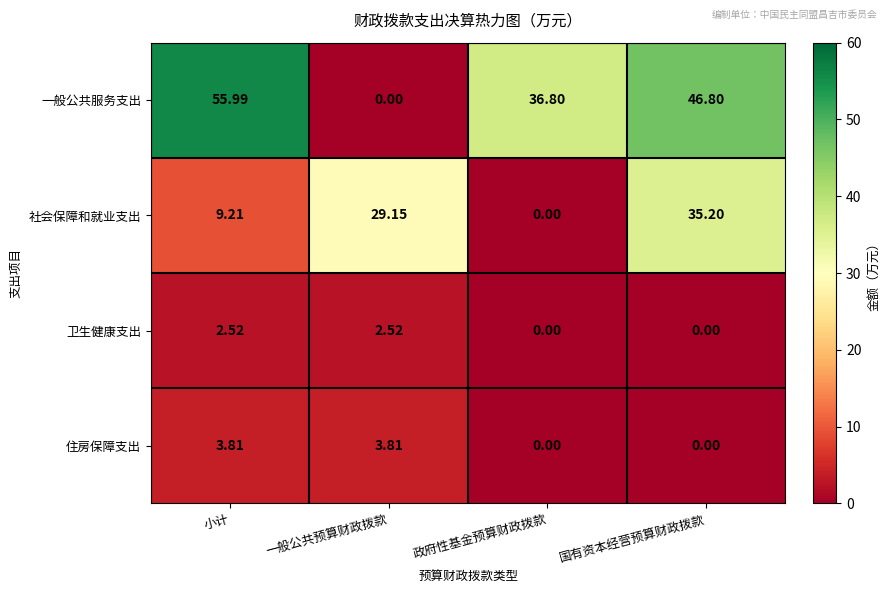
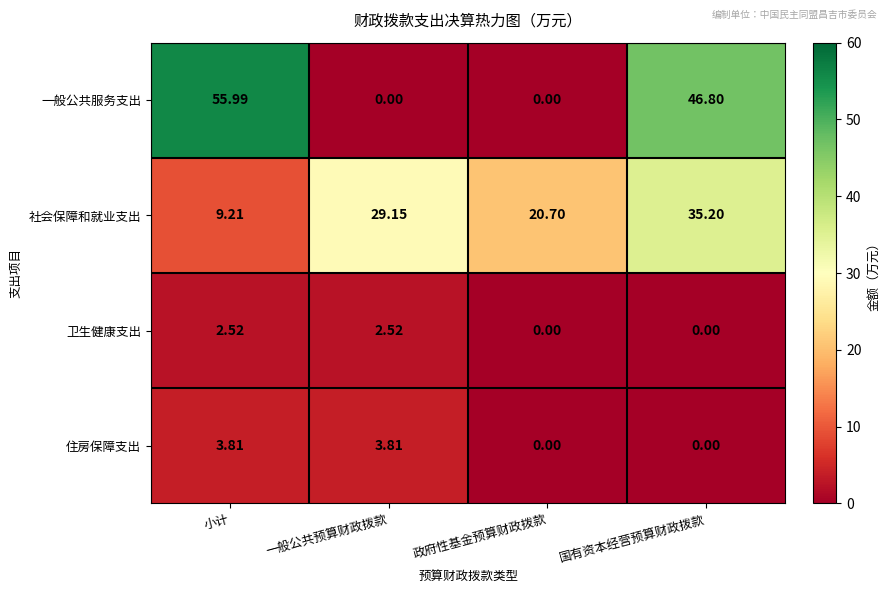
  {
    "一般公共服务支出": {
      "小计": 55.99,
      "一般公共预算财政拨款": 0.00,
-     "政府性基金预算财政拨款": 36.80,
+     "政府性基金预算财政拨款": 0.00,
      "国有资本经营预算财政拨款": 46.80
    },
    "社会保障和就业支出": {
      "小计": 9.21,
      "一般公共预算财政拨款": 29.15,
-     "政府性基金预算财政拨款": 0.00,
+     "政府性基金预算财政拨款": 20.70,
      "国有资本经营预算财政拨款": 35.20
    },
    "卫生健康支出": {
      "小计": 2.52,
      "一般公共预算财政拨款": 2.52,
      "政府性基金预算财政拨款": 0.00,
      "国有资本经营预算财政拨款": 0.00
    },
    "住房保障支出": {
      "小计": 3.81,
      "一般公共预算财政拨款": 3.81,
      "政府性基金预算财政拨款": 0.00,
      "国有资本经营预算财政拨款": 0.00
    }
  }
